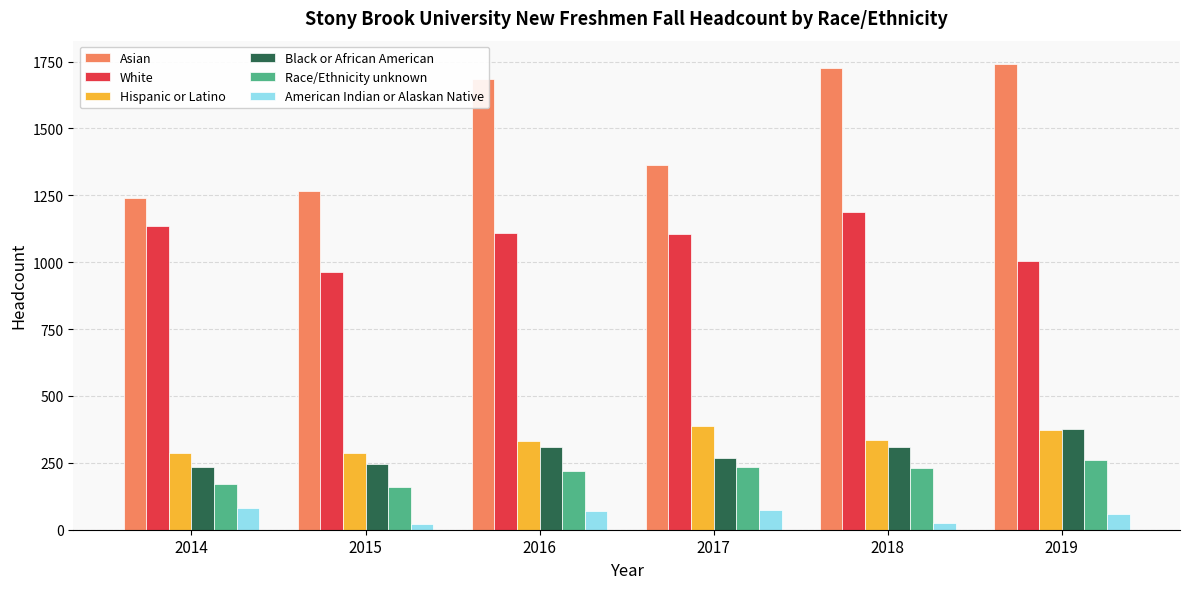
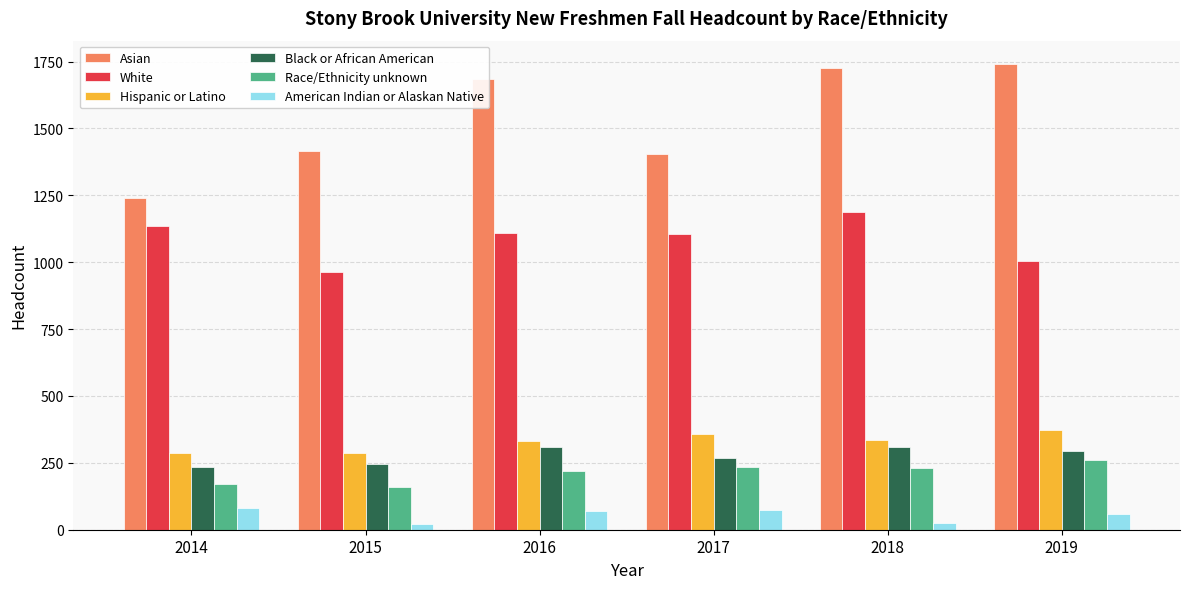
  {
    "Asian": {
      "2014": 1240,
-     "2015": 1270,
-     "2017": 1370,
+     "2015": 1420,
+     "2017": 1410,
      "2018": 1730,
      "2019": 1740
    },
    "White": {
      "2014": 1140,
      "2015": 960,
      "2016": 1110,
      "2017": 1110,
      "2018": 1190,
      "2019": 1000
    },
    "Hispanic or Latino": {
      "2014": 290,
      "2015": 290,
      "2016": 330,
-     "2017": 390,
+     "2017": 360,
      "2018": 330,
      "2019": 370
    },
    "Black or African American": {
      "2014": 240,
      "2015": 250,
      "2016": 310,
      "2017": 270,
      "2018": 310,
-     "2019": 380
+     "2019": 300
    },
    "Race/Ethnicity unknown": {
      "2014": 170,
      "2015": 160,
      "2016": 220,
      "2017": 230,
      "2018": 230,
      "2019": 260
    },
    "American Indian or Alaskan Native": {
      "2014": 80,
      "2015": 20,
      "2016": 70,
      "2017": 70,
      "2018": 20,
      "2019": 60
    }
  }
